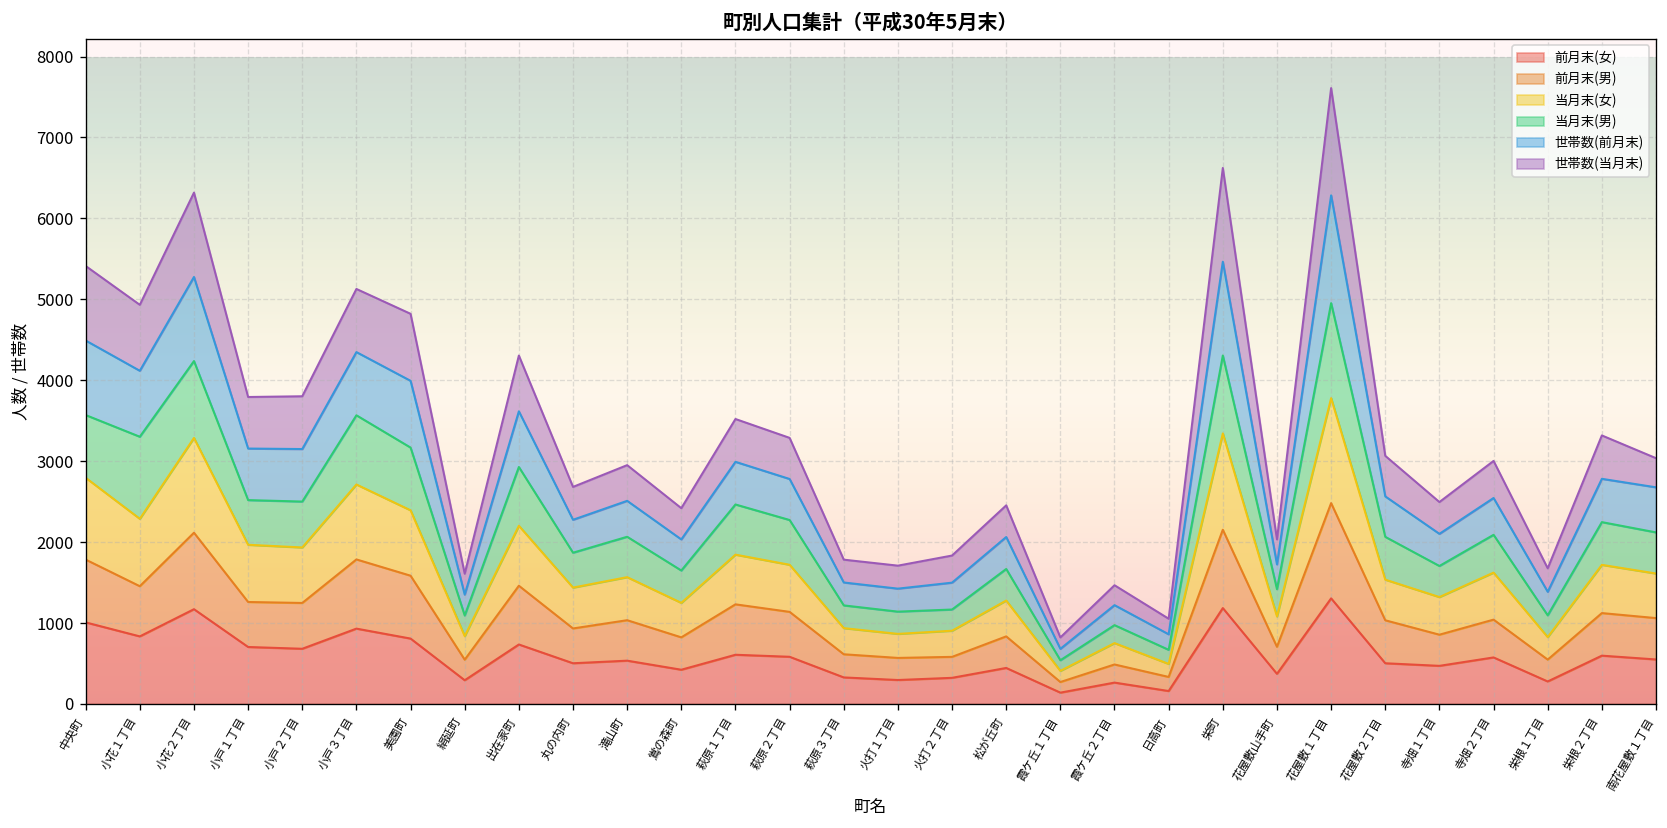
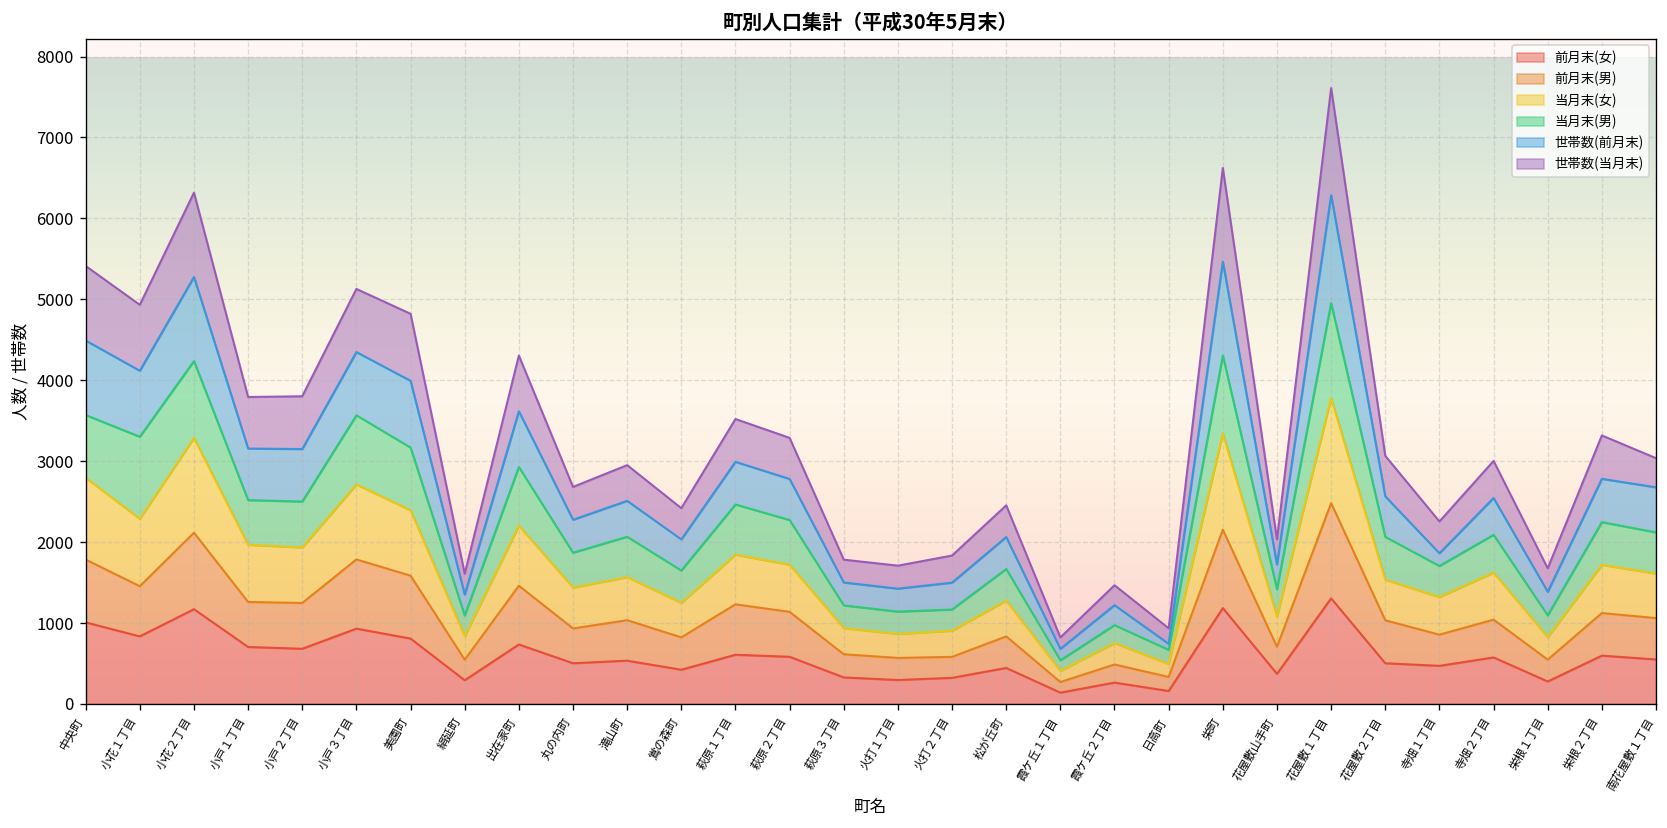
  {
    "当月末(男)": {
      "中央町": 800,
      "小花１丁目": 1000,
      "小花２丁目": 1000,
      "小戸１丁目": 600,
      "小戸２丁目": 600,
      "小戸３丁目": 900,
      "美園町": 800,
      "絹延町": 300,
      "出在家町": 700,
      "丸の内町": 400,
      "滝山町": 500,
      "鴬の森町": 400,
      "萩原１丁目": 600,
      "萩原２丁目": 600,
      "萩原３丁目": 300,
      "火打１丁目": 300,
      "火打２丁目": 300,
      "松が丘町": 400,
      "霞ケ丘１丁目": 100,
      "霞ケ丘２丁目": 200,
      "日高町": 200,
      "栄町": 1000,
      "花屋敷山手町": 300,
      "花屋敷１丁目": 1200,
      "花屋敷２丁目": 500,
      "寺畑１丁目": 400,
      "寺畑２丁目": 500,
      "栄根１丁目": 300,
      "栄根２丁目": 500,
      "南花屋敷１丁目": 500
    },
    "世帯数(前月末)": {
      "中央町": 900,
      "小花１丁目": 800,
      "小花２丁目": 1000,
      "小戸１丁目": 600,
      "小戸２丁目": 600,
      "小戸３丁目": 800,
      "美園町": 800,
      "絹延町": 300,
      "出在家町": 700,
      "丸の内町": 400,
      "滝山町": 400,
      "鴬の森町": 400,
      "萩原１丁目": 500,
      "萩原２丁目": 500,
      "萩原３丁目": 300,
      "火打１丁目": 300,
      "火打２丁目": 300,
      "松が丘町": 400,
      "霞ケ丘１丁目": 100,
      "霞ケ丘２丁目": 200,
-     "日高町": 200,
+     "日高町": 100,
      "栄町": 1200,
      "花屋敷山手町": 300,
      "花屋敷１丁目": 1300,
      "花屋敷２丁目": 500,
-     "寺畑１丁目": 400,
+     "寺畑１丁目": 200,
      "寺畑２丁目": 500,
      "栄根１丁目": 300,
      "栄根２丁目": 500,
      "南花屋敷１丁目": 600
    },
    "世帯数(当月末)": {
      "中央町": 900,
      "小花１丁目": 800,
      "小花２丁目": 1000,
      "小戸１丁目": 600,
      "小戸２丁目": 700,
      "小戸３丁目": 800,
      "美園町": 800,
      "絹延町": 300,
      "出在家町": 700,
      "丸の内町": 400,
      "滝山町": 400,
      "鴬の森町": 400,
      "萩原１丁目": 500,
      "萩原２丁目": 500,
      "萩原３丁目": 300,
      "火打１丁目": 300,
      "火打２丁目": 300,
      "松が丘町": 400,
      "霞ケ丘１丁目": 100,
      "霞ケ丘２丁目": 200,
      "日高町": 200,
      "栄町": 1200,
      "花屋敷山手町": 300,
      "花屋敷１丁目": 1300,
      "花屋敷２丁目": 500,
      "寺畑１丁目": 400,
      "寺畑２丁目": 500,
      "栄根１丁目": 300,
      "栄根２丁目": 500,
      "南花屋敷１丁目": 400
    }
  }
